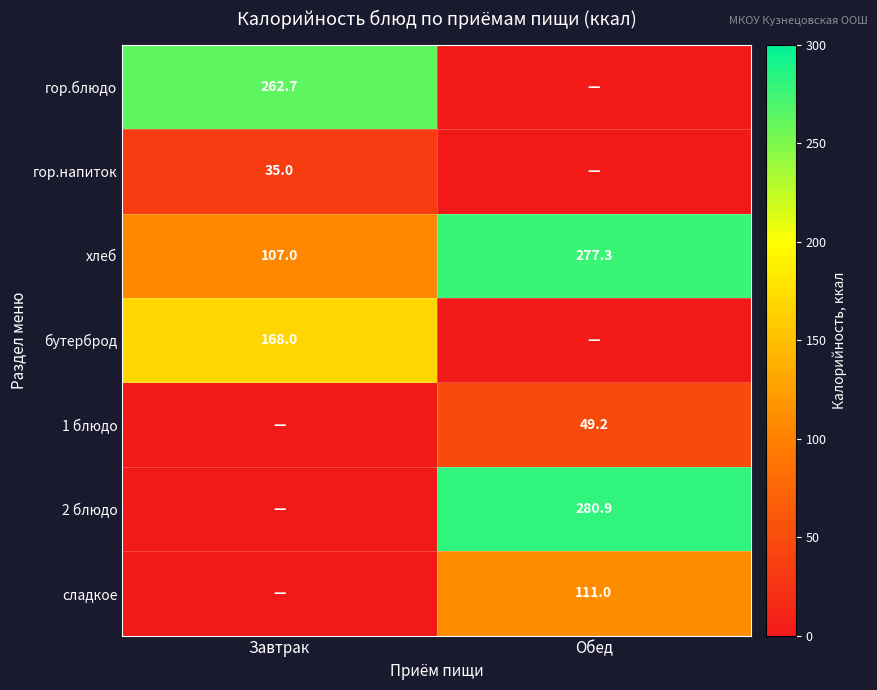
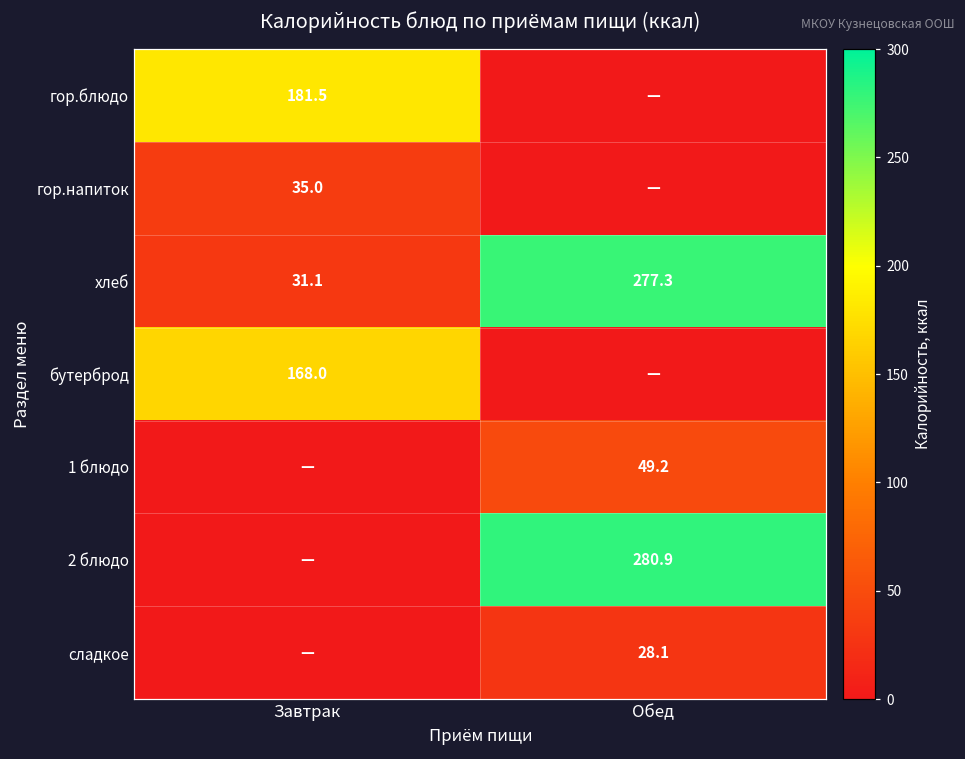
  {
    "гор.блюдо": {
-     "Завтрак": 262.7
+     "Завтрак": 181.5
    },
    "гор.напиток": {
      "Завтрак": 35.0
    },
    "хлеб": {
-     "Завтрак": 107.0,
+     "Завтрак": 31.1,
      "Обед": 277.3
    },
    "бутерброд": {
      "Завтрак": 168.0
    },
    "1 блюдо": {
      "Обед": 49.2
    },
    "2 блюдо": {
      "Обед": 280.9
    },
    "сладкое": {
-     "Обед": 111.0
+     "Обед": 28.1
    }
  }
